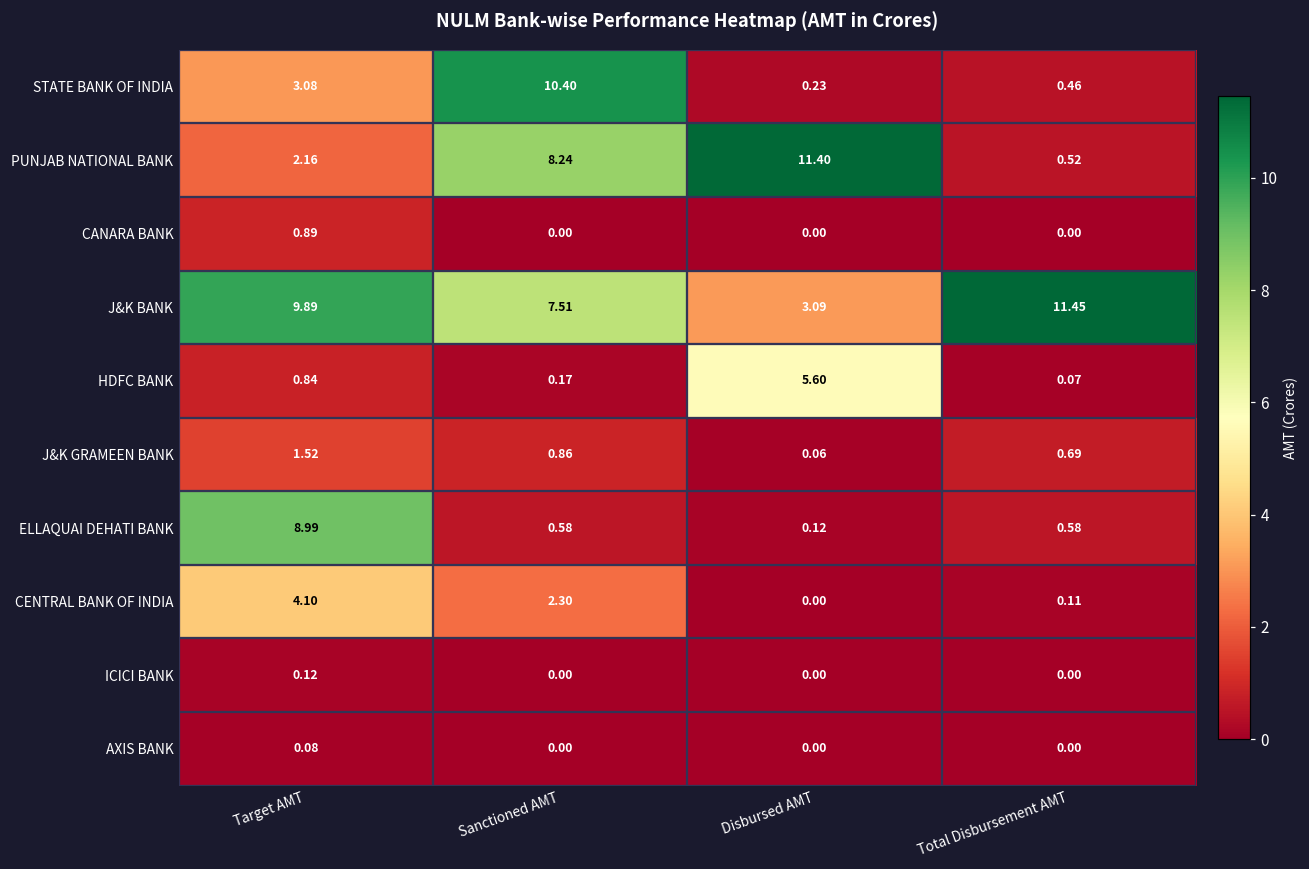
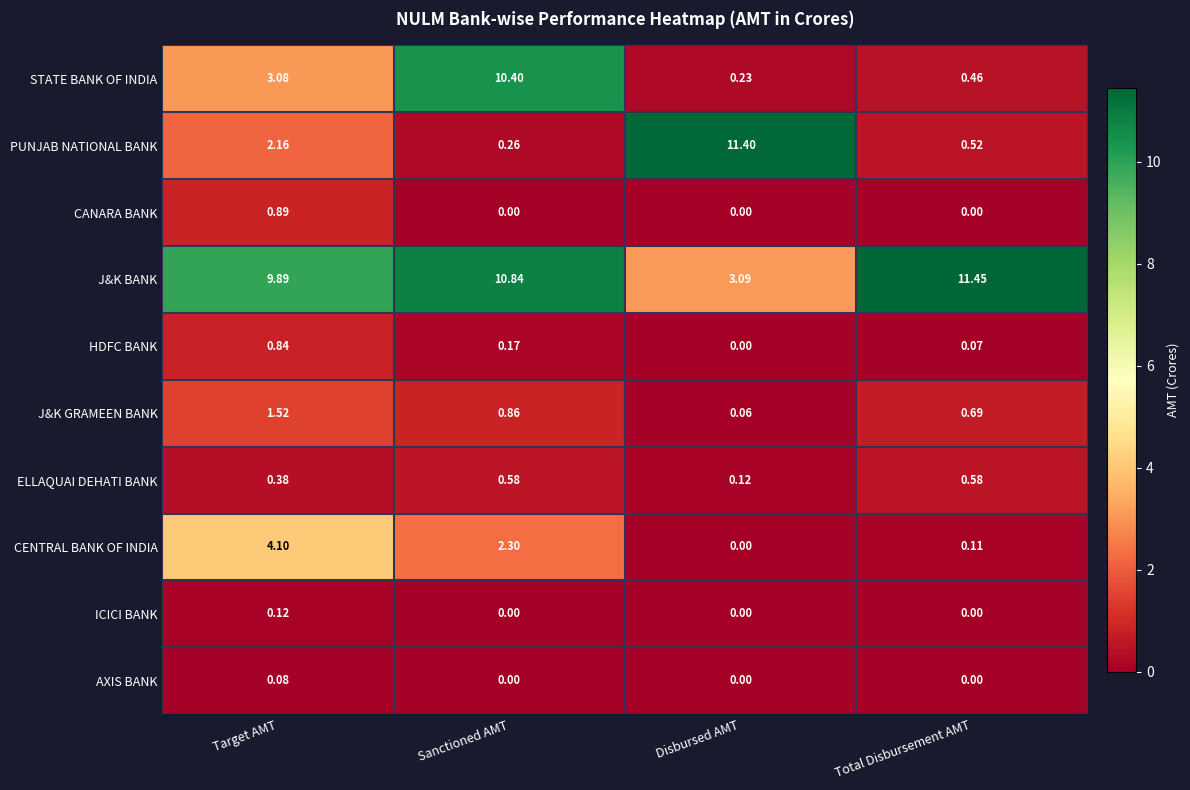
  {
    "STATE BANK OF INDIA": {
      "Target AMT": 3.08,
      "Sanctioned AMT": 10.40,
      "Disbursed AMT": 0.23,
      "Total Disbursement AMT": 0.46
    },
    "PUNJAB NATIONAL BANK": {
      "Target AMT": 2.16,
-     "Sanctioned AMT": 8.24,
+     "Sanctioned AMT": 0.26,
      "Disbursed AMT": 11.40,
      "Total Disbursement AMT": 0.52
    },
    "CANARA BANK": {
      "Target AMT": 0.89,
      "Sanctioned AMT": 0.00,
      "Disbursed AMT": 0.00,
      "Total Disbursement AMT": 0.00
    },
    "J&K BANK": {
      "Target AMT": 9.89,
-     "Sanctioned AMT": 7.51,
+     "Sanctioned AMT": 10.84,
      "Disbursed AMT": 3.09,
      "Total Disbursement AMT": 11.45
    },
    "HDFC BANK": {
      "Target AMT": 0.84,
      "Sanctioned AMT": 0.17,
-     "Disbursed AMT": 5.60,
+     "Disbursed AMT": 0.00,
      "Total Disbursement AMT": 0.07
    },
    "J&K GRAMEEN BANK": {
      "Target AMT": 1.52,
      "Sanctioned AMT": 0.86,
      "Disbursed AMT": 0.06,
      "Total Disbursement AMT": 0.69
    },
    "ELLAQUAI DEHATI BANK": {
-     "Target AMT": 8.99,
+     "Target AMT": 0.38,
      "Sanctioned AMT": 0.58,
      "Disbursed AMT": 0.12,
      "Total Disbursement AMT": 0.58
    },
    "CENTRAL BANK OF INDIA": {
      "Target AMT": 4.10,
      "Sanctioned AMT": 2.30,
      "Disbursed AMT": 0.00,
      "Total Disbursement AMT": 0.11
    },
    "ICICI BANK": {
      "Target AMT": 0.12,
      "Sanctioned AMT": 0.00,
      "Disbursed AMT": 0.00,
      "Total Disbursement AMT": 0.00
    },
    "AXIS BANK": {
      "Target AMT": 0.08,
      "Sanctioned AMT": 0.00,
      "Disbursed AMT": 0.00,
      "Total Disbursement AMT": 0.00
    }
  }
